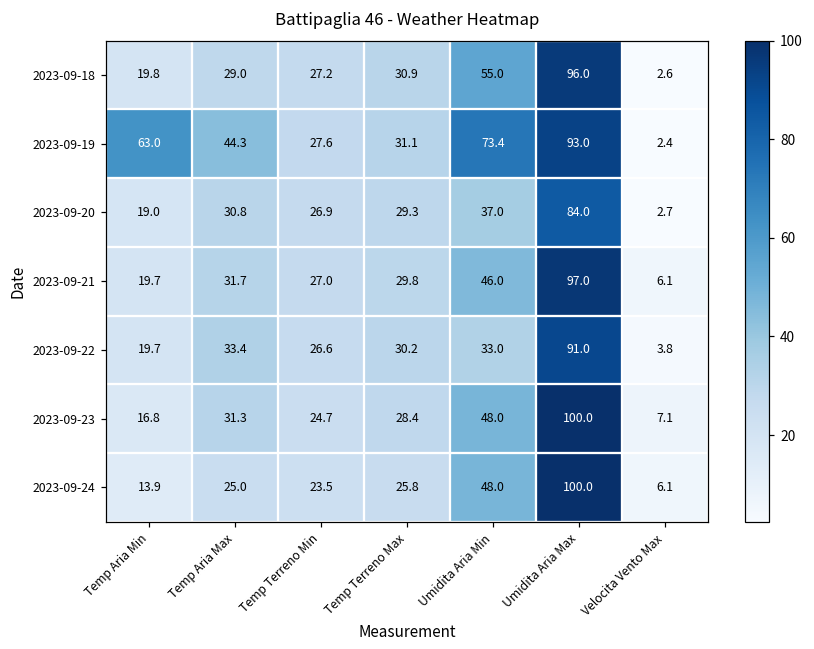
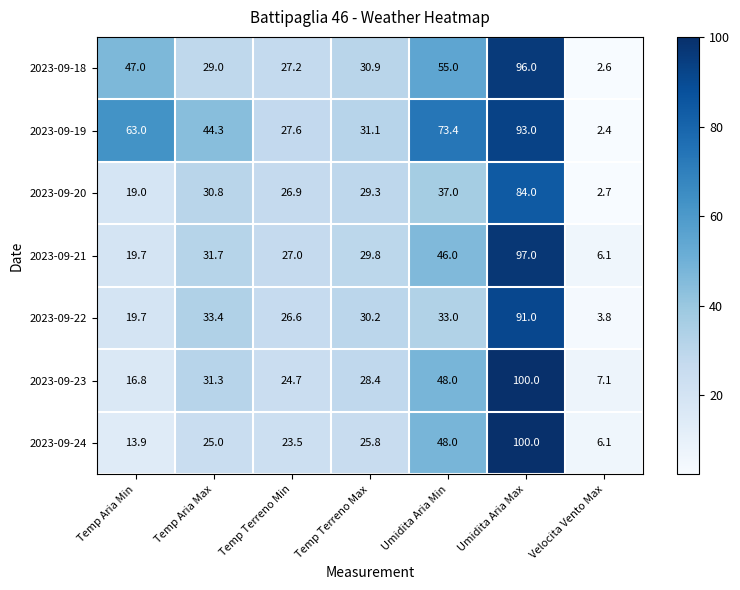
  {
    "2023-09-18": {
-     "Temp Aria Min": 19.8,
+     "Temp Aria Min": 47.0,
      "Temp Aria Max": 29.0,
      "Temp Terreno Min": 27.2,
      "Temp Terreno Max": 30.9,
      "Umidita Aria Min": 55.0,
      "Umidita Aria Max": 96.0,
      "Velocita Vento Max": 2.6
    },
    "2023-09-19": {
      "Temp Aria Min": 63.0,
      "Temp Aria Max": 44.3,
      "Temp Terreno Min": 27.6,
      "Temp Terreno Max": 31.1,
      "Umidita Aria Min": 73.4,
      "Umidita Aria Max": 93.0,
      "Velocita Vento Max": 2.4
    },
    "2023-09-20": {
      "Temp Aria Min": 19.0,
      "Temp Aria Max": 30.8,
      "Temp Terreno Min": 26.9,
      "Temp Terreno Max": 29.3,
      "Umidita Aria Min": 37.0,
      "Umidita Aria Max": 84.0,
      "Velocita Vento Max": 2.7
    },
    "2023-09-21": {
      "Temp Aria Min": 19.7,
      "Temp Aria Max": 31.7,
      "Temp Terreno Min": 27.0,
      "Temp Terreno Max": 29.8,
      "Umidita Aria Min": 46.0,
      "Umidita Aria Max": 97.0,
      "Velocita Vento Max": 6.1
    },
    "2023-09-22": {
      "Temp Aria Min": 19.7,
      "Temp Aria Max": 33.4,
      "Temp Terreno Min": 26.6,
      "Temp Terreno Max": 30.2,
      "Umidita Aria Min": 33.0,
      "Umidita Aria Max": 91.0,
      "Velocita Vento Max": 3.8
    },
    "2023-09-23": {
      "Temp Aria Min": 16.8,
      "Temp Aria Max": 31.3,
      "Temp Terreno Min": 24.7,
      "Temp Terreno Max": 28.4,
      "Umidita Aria Min": 48.0,
      "Umidita Aria Max": 100.0,
      "Velocita Vento Max": 7.1
    },
    "2023-09-24": {
      "Temp Aria Min": 13.9,
      "Temp Aria Max": 25.0,
      "Temp Terreno Min": 23.5,
      "Temp Terreno Max": 25.8,
      "Umidita Aria Min": 48.0,
      "Umidita Aria Max": 100.0,
      "Velocita Vento Max": 6.1
    }
  }
